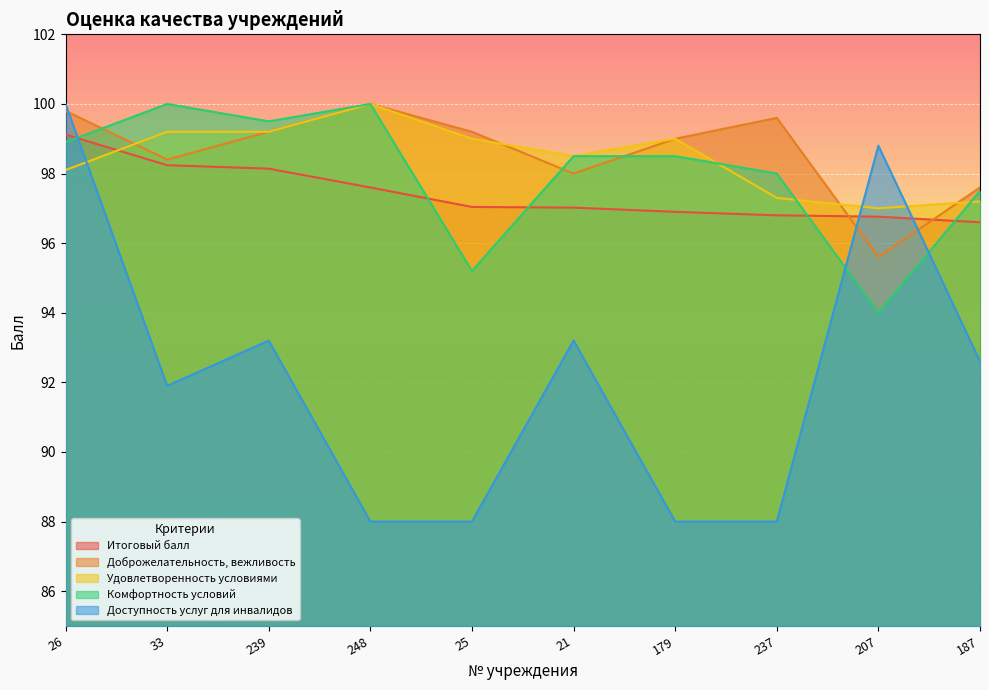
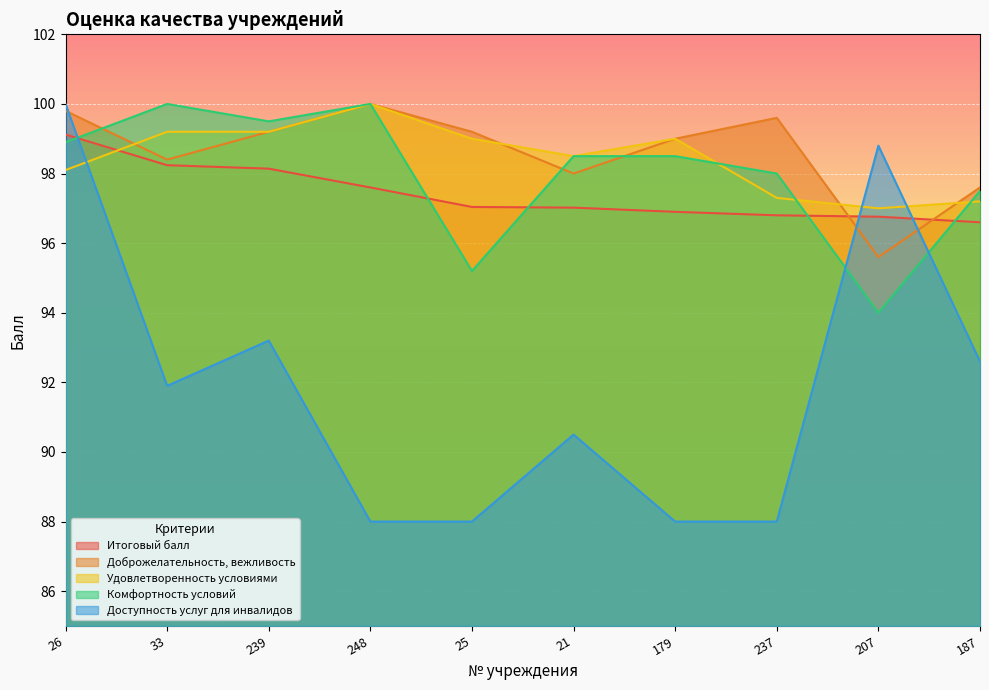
  {
    "Удовлетворенность условиями": {
      "26": 98.1,
      "33": 99.2,
      "25": 99.0,
      "237": 97.3,
      "207": 97.0,
      "187": 97.2
    },
    "Комфортность условий": {
      "26": 98.9,
      "33": 100.0,
      "239": 99.5,
      "25": 95.2,
      "179": 98.5,
      "237": 98.0,
      "207": 94.0,
      "187": 97.5
    },
    "Доступность услуг для инвалидов": {
      "26": 100.0,
      "33": 91.9,
      "239": 93.2,
      "248": 88.0,
      "25": 88.0,
-     "21": 93.2,
+     "21": 90.5,
      "179": 88.0,
      "237": 88.0,
      "207": 98.8,
      "187": 92.6
    }
  }
